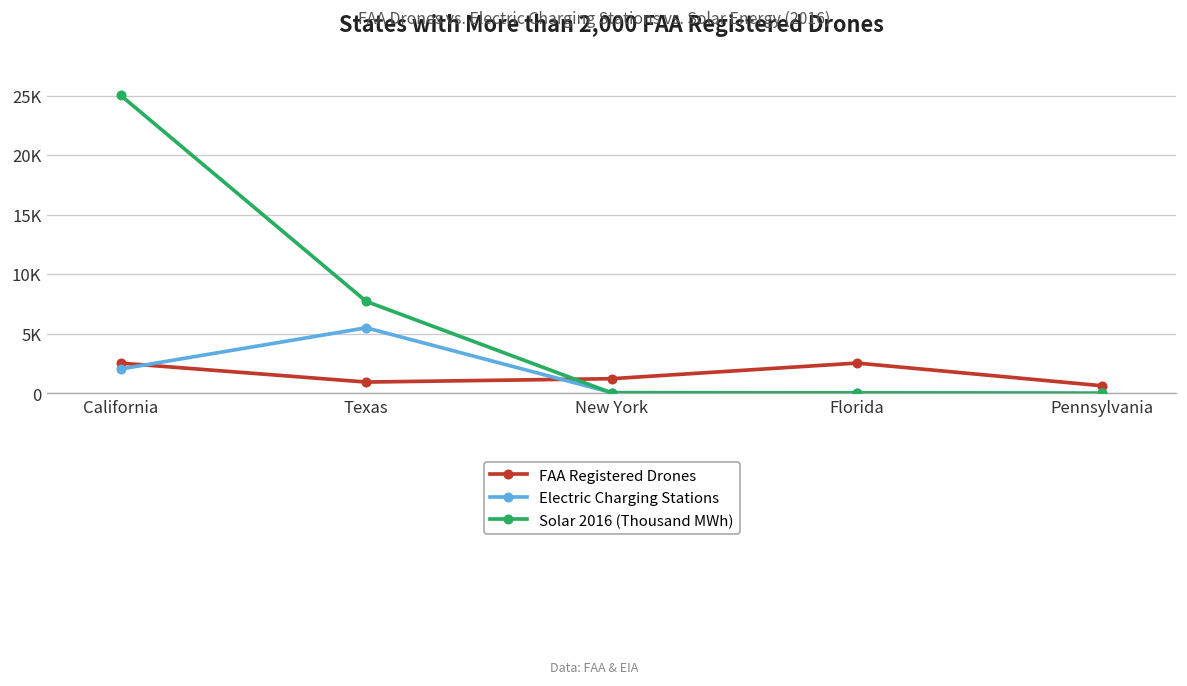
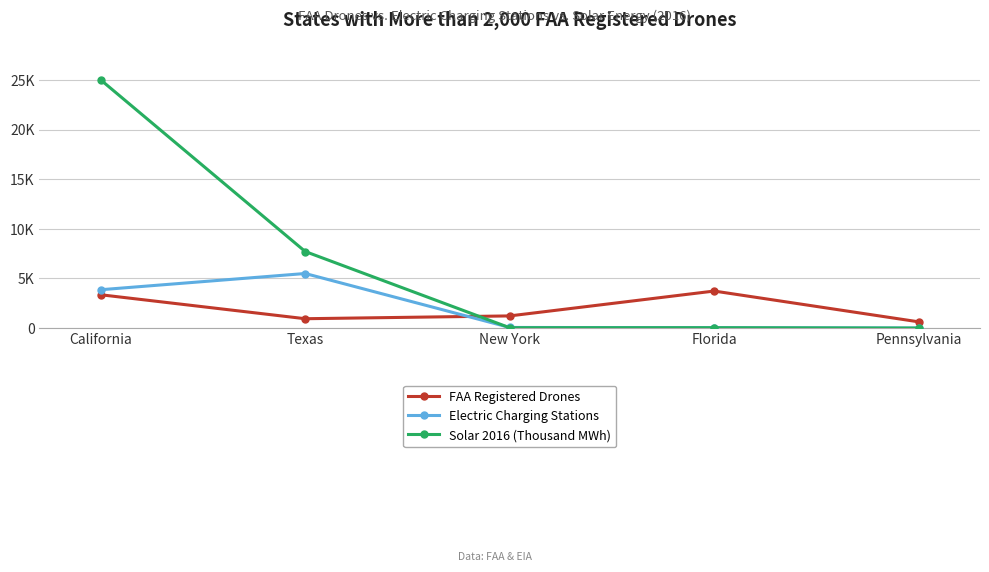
  {
    "FAA Registered Drones": {
-     "California": 2500,
+     "California": 3400,
      "Texas": 1000,
      "New York": 1000,
-     "Florida": 3000,
+     "Florida": 4000,
      "Pennsylvania": 1000
    },
    "Electric Charging Stations": {
-     "California": 2000,
+     "California": 4000,
      "Texas": 6000
    },
    "Solar 2016 (Thousand MWh)": {
      "California": 25000,
      "Texas": 8000
    }
  }
